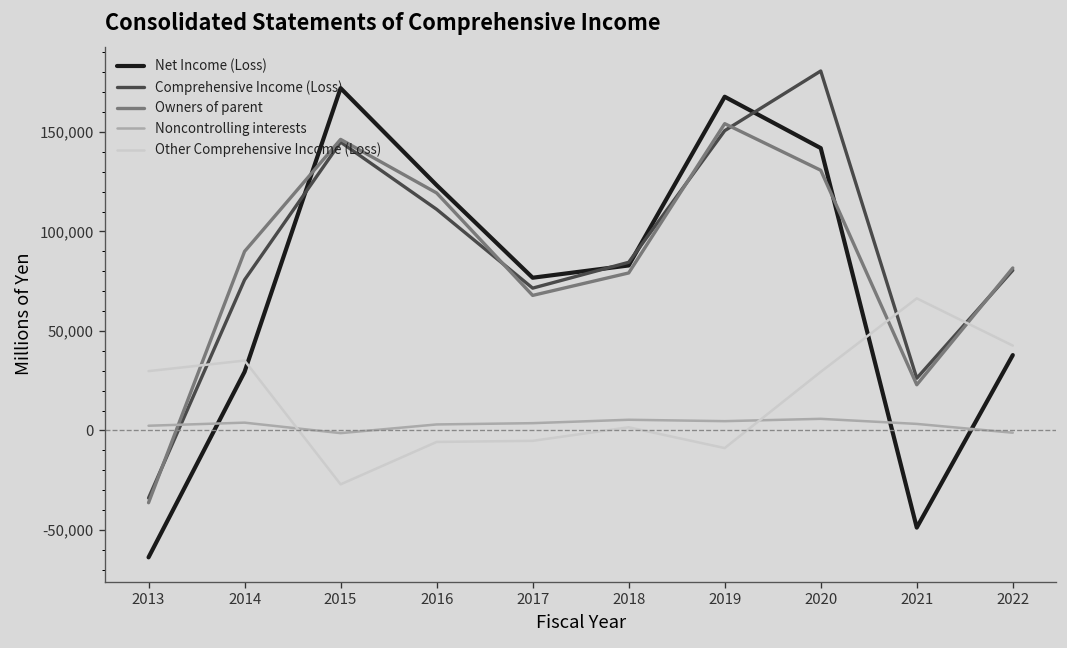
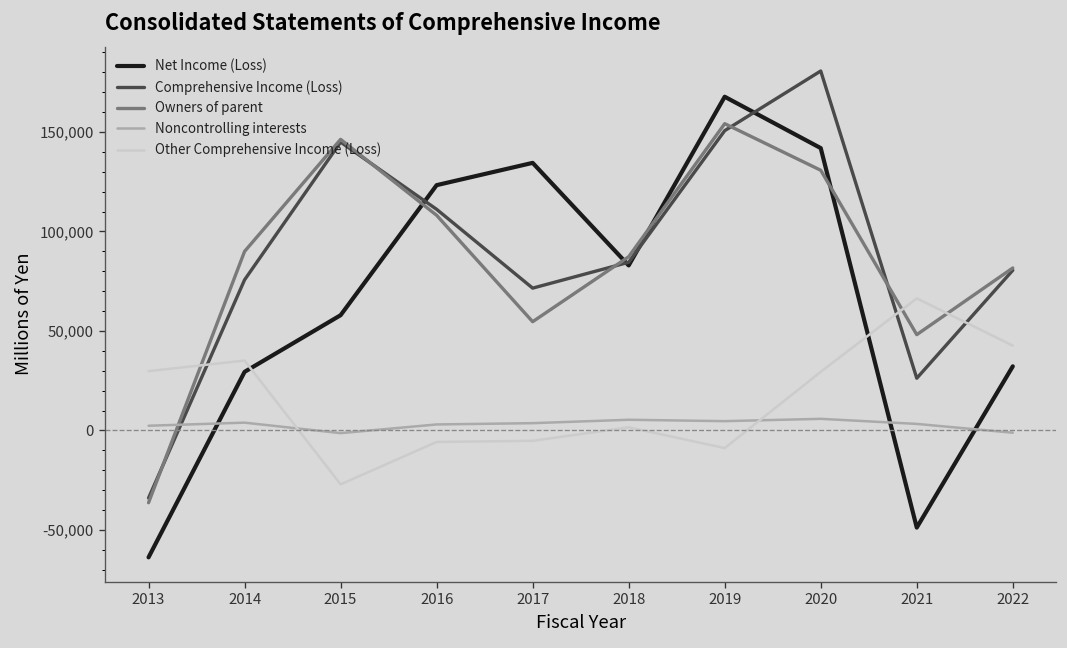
  {
    "Net Income (Loss)": {
      "2013": "-64,000",
      "2014": "29,000",
-     "2015": "172,000",
+     "2015": "58,000",
      "2016": "123,000",
-     "2017": "77,000",
+     "2017": "134,000",
      "2018": "83,000",
      "2019": "168,000",
      "2020": "142,000",
      "2021": "-49,000",
-     "2022": "38,000"
+     "2022": "32,000"
    },
    "Comprehensive Income (Loss)": {
      "2013": "-34,000",
      "2014": "76,000",
      "2016": "111,000",
      "2017": "72,000",
      "2018": "85,000",
      "2019": "151,000",
      "2020": "181,000",
      "2021": "26,000"
    },
    "Owners of parent": {
      "2013": "-36,000",
      "2014": "90,000",
-     "2016": "119,000",
-     "2017": "68,000",
-     "2018": "79,000",
+     "2016": "108,000",
+     "2017": "55,000",
+     "2018": "87,000",
      "2019": "154,000",
      "2020": "131,000",
-     "2021": "23,000"
+     "2021": "48,000"
    }
  }
